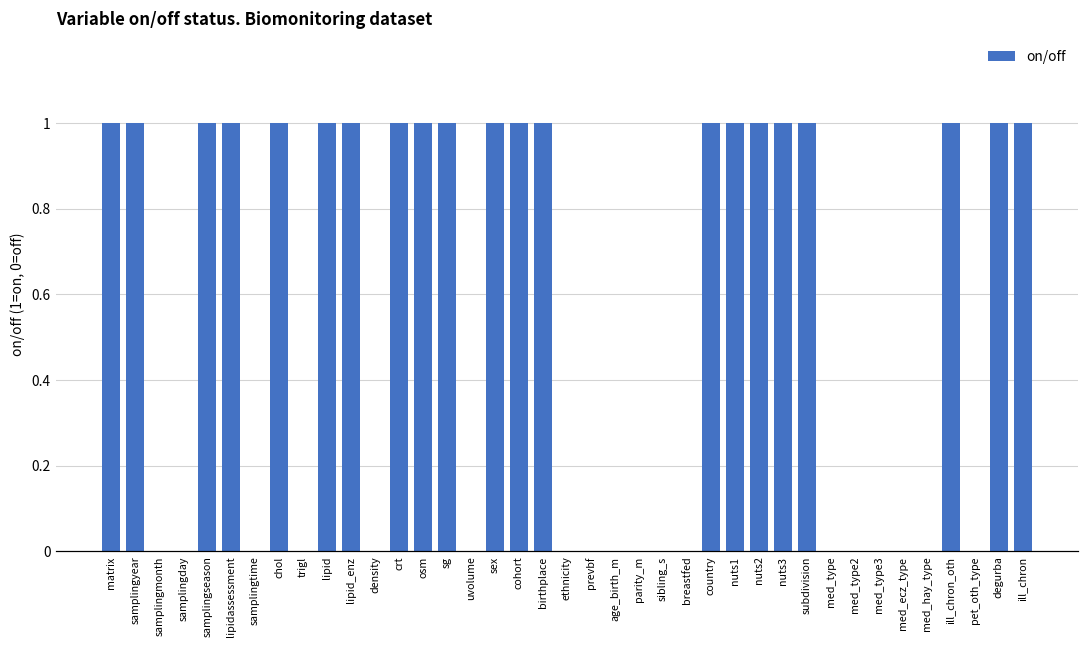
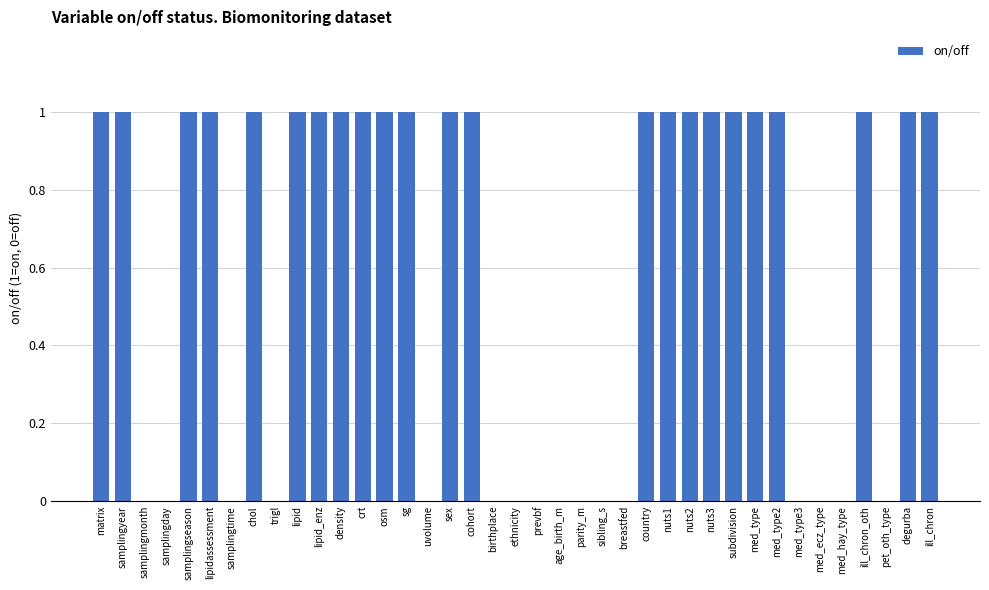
  {
    "matrix": 1,
    "samplingyear": 1,
    "samplingmonth": 0,
    "samplingday": 0,
    "samplingseason": 1,
    "lipidassessment": 1,
    "samplingtime": 0,
    "chol": 1,
    "trigl": 0,
    "lipid": 1,
    "lipid_enz": 1,
-   "density": 0,
+   "density": 1,
    "crt": 1,
    "osm": 1,
    "sg": 1,
    "uvolume": 0,
    "sex": 1,
    "cohort": 1,
-   "birthplace": 1,
+   "birthplace": 0,
    "ethnicity": 0,
    "prevbf": 0,
    "age_birth_m": 0,
    "parity_m": 0,
    "sibling_s": 0,
    "breastfed": 0,
    "country": 1,
    "nuts1": 1,
    "nuts2": 1,
    "nuts3": 1,
    "subdivision": 1,
-   "med_type": 0,
-   "med_type2": 0,
+   "med_type": 1,
+   "med_type2": 1,
    "med_type3": 0,
    "med_ecz_type": 0,
    "med_hay_type": 0,
    "ill_chron_oth": 1,
    "pet_oth_type": 0,
    "degurba": 1,
    "ill_chron": 1
  }
